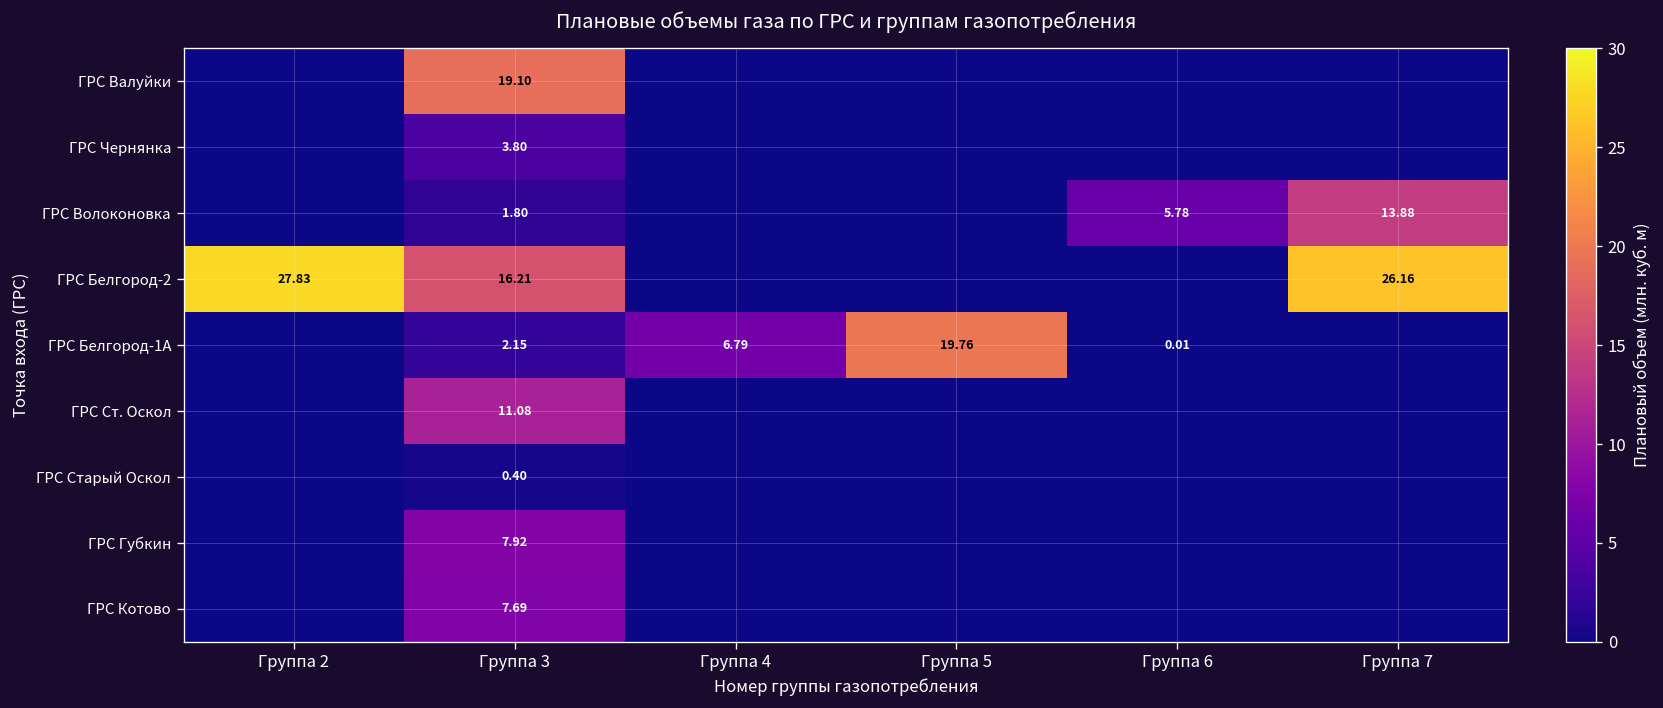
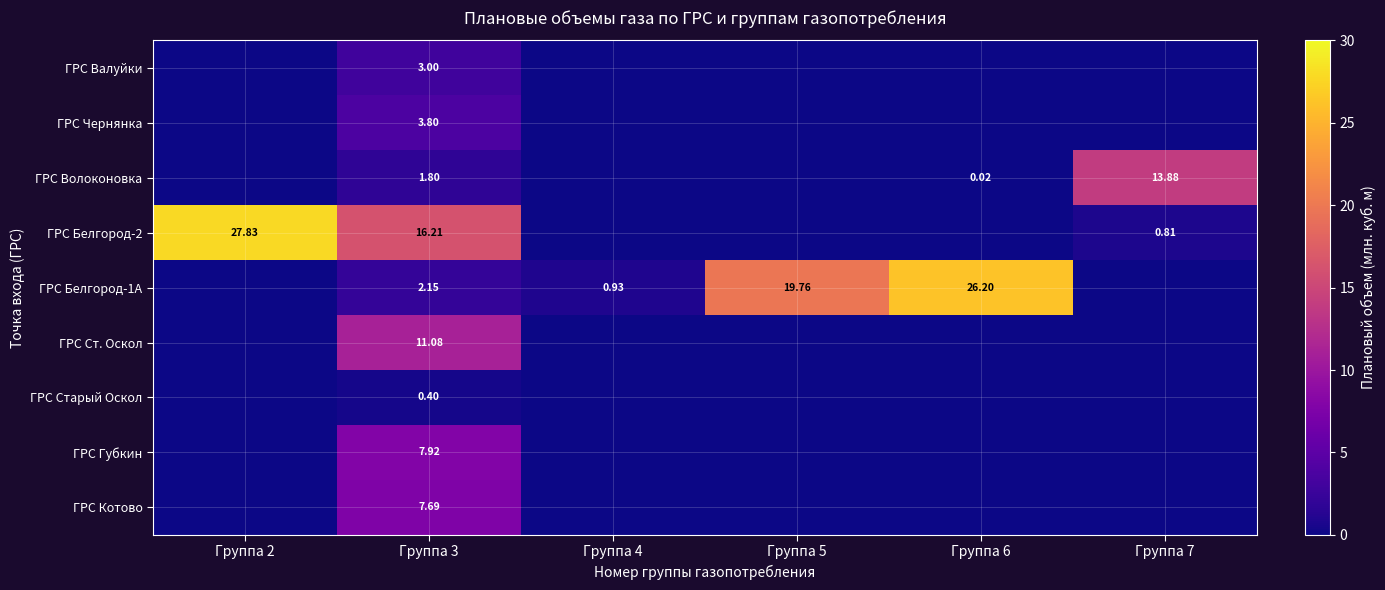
  {
    "ГРС Валуйки": {
-     "Группа 3": 19.10
+     "Группа 3": 3.00
    },
    "ГРС Чернянка": {
      "Группа 3": 3.80
    },
    "ГРС Волоконовка": {
      "Группа 3": 1.80,
-     "Группа 6": 5.78,
+     "Группа 6": 0.02,
      "Группа 7": 13.88
    },
    "ГРС Белгород-2": {
      "Группа 2": 27.83,
      "Группа 3": 16.21,
-     "Группа 7": 26.16
+     "Группа 7": 0.81
    },
    "ГРС Белгород-1А": {
      "Группа 3": 2.15,
-     "Группа 4": 6.79,
+     "Группа 4": 0.93,
      "Группа 5": 19.76,
-     "Группа 6": 0.01
+     "Группа 6": 26.20
    },
    "ГРС Ст. Оскол": {
      "Группа 3": 11.08
    },
    "ГРС Старый Оскол": {
      "Группа 3": 0.40
    },
    "ГРС Губкин": {
      "Группа 3": 7.92
    },
    "ГРС Котово": {
      "Группа 3": 7.69
    }
  }
